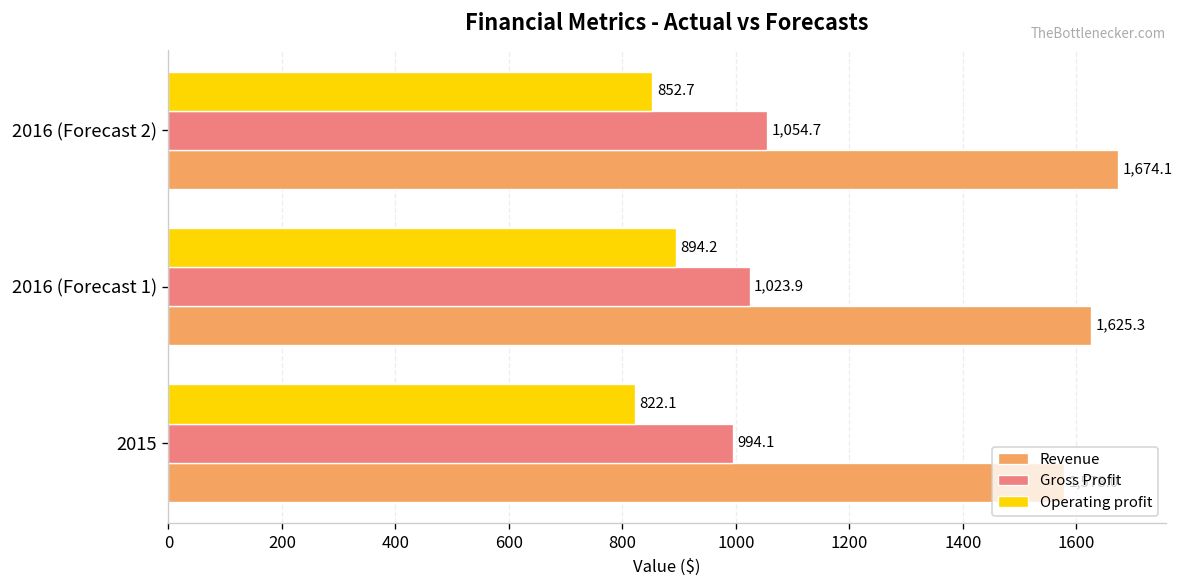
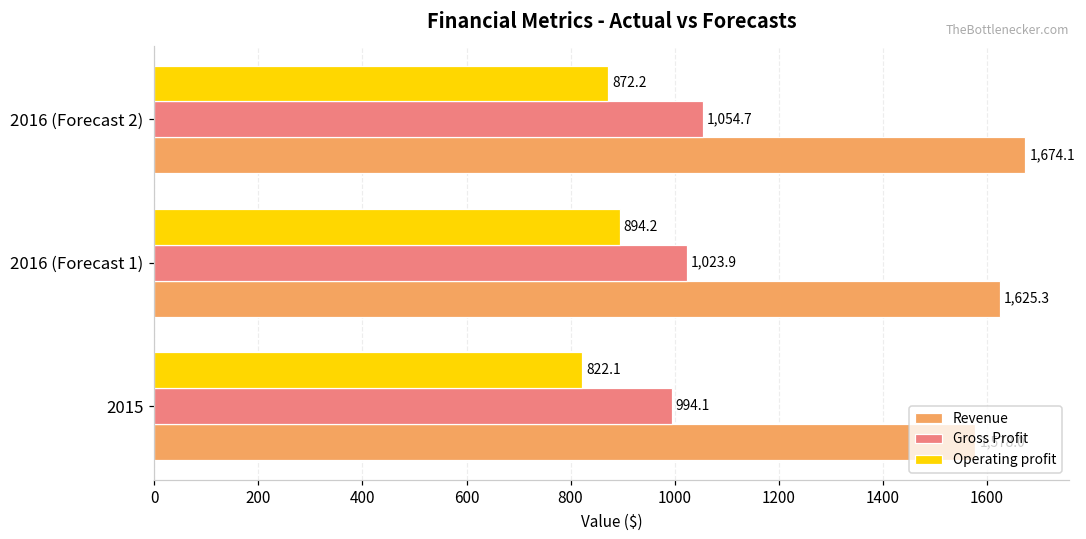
  {
    "Operating profit": {
-     "2016 (Forecast 2)": 852.7,
+     "2016 (Forecast 2)": 872.2,
      "2016 (Forecast 1)": 894.2,
      "2015": 822.1
    }
  }
